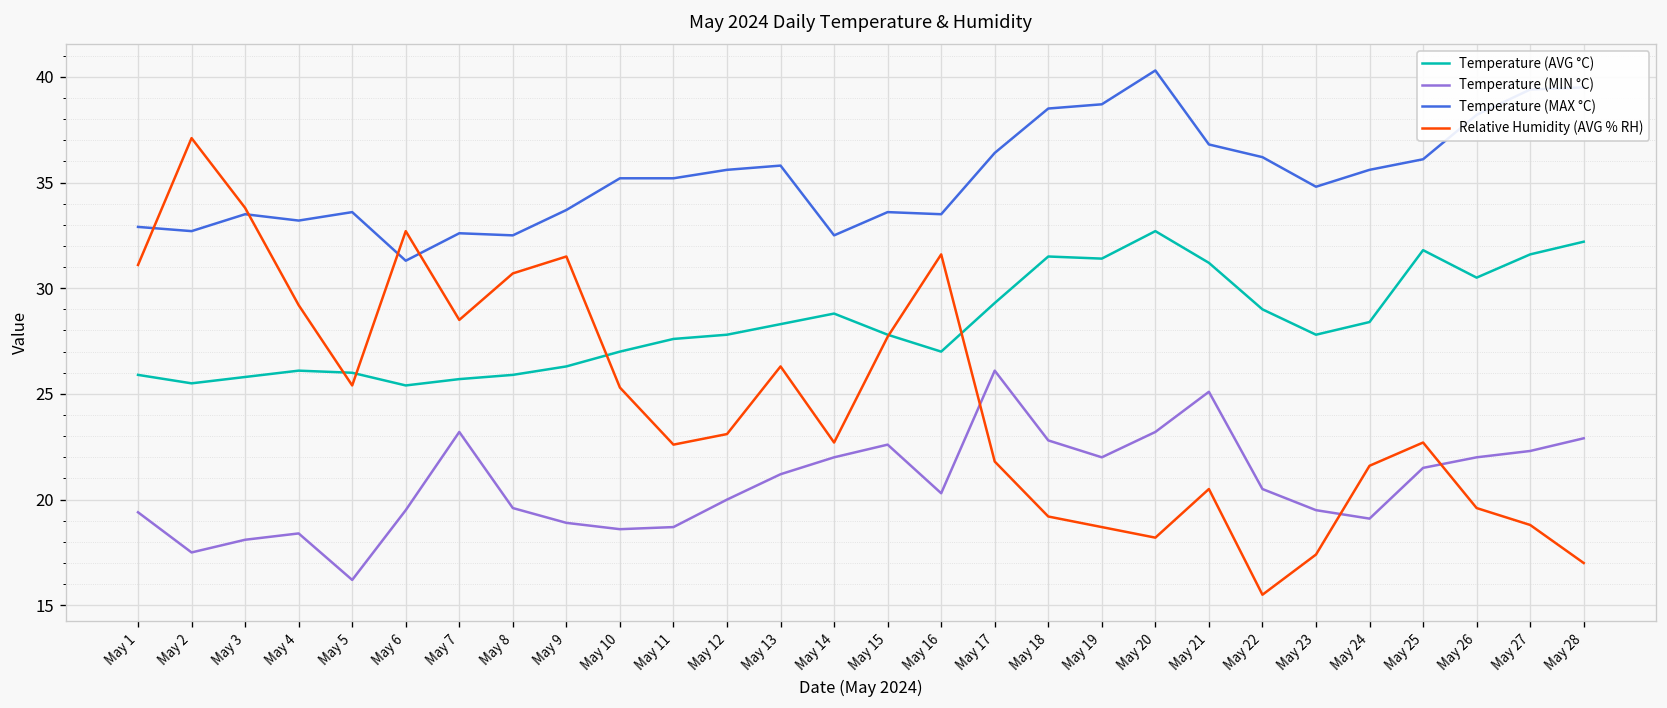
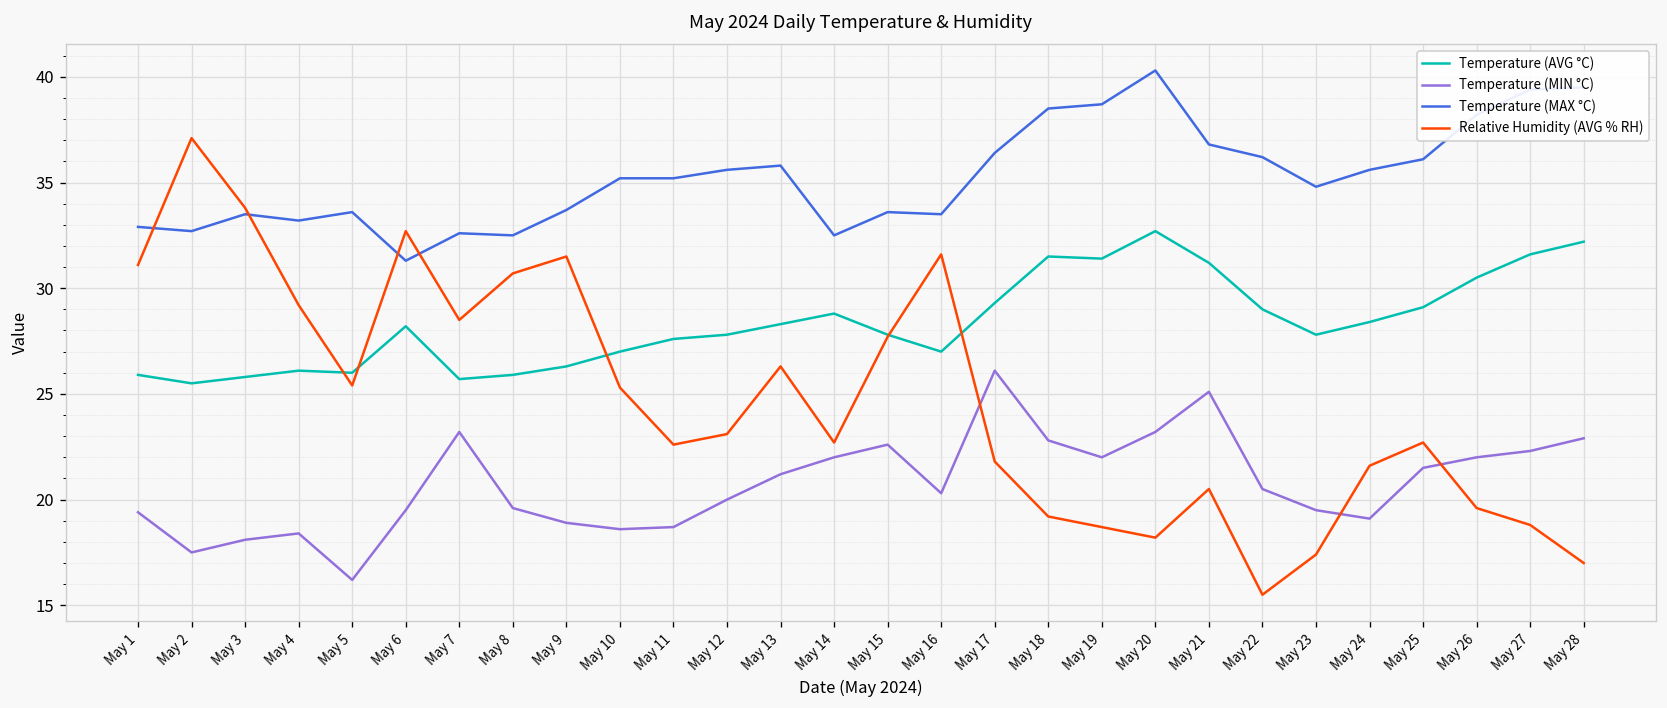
  {
    "Temperature (AVG °C)": {
      "May 1": 25.9,
      "May 2": 25.5,
      "May 3": 25.8,
      "May 4": 26.1,
      "May 5": 26.0,
-     "May 6": 25.4,
+     "May 6": 28.2,
      "May 7": 25.7,
      "May 8": 25.9,
      "May 9": 26.3,
      "May 10": 27.0,
      "May 11": 27.6,
      "May 12": 27.8,
      "May 13": 28.3,
      "May 14": 28.8,
      "May 16": 27.0,
      "May 17": 29.3,
      "May 18": 31.5,
      "May 19": 31.4,
      "May 20": 32.7,
      "May 21": 31.2,
      "May 22": 29.0,
      "May 23": 27.8,
      "May 24": 28.4,
-     "May 25": 31.8,
+     "May 25": 29.1,
      "May 26": 30.5,
      "May 27": 31.6,
      "May 28": 32.2
    },
    "Temperature (MIN °C)": {
      "May 1": 19.4,
      "May 2": 17.5,
      "May 3": 18.1,
      "May 4": 18.4,
      "May 5": 16.2,
      "May 6": 19.5,
      "May 7": 23.2,
      "May 8": 19.6,
      "May 9": 18.9,
      "May 10": 18.6,
      "May 11": 18.7,
      "May 12": 20.0,
      "May 13": 21.2,
      "May 14": 22.0,
      "May 15": 22.6,
      "May 16": 20.3,
      "May 17": 26.1,
      "May 18": 22.8,
      "May 19": 22.0,
      "May 20": 23.2,
      "May 21": 25.1,
      "May 22": 20.5,
      "May 23": 19.5,
      "May 24": 19.1,
      "May 25": 21.5,
      "May 26": 22.0,
      "May 27": 22.3,
      "May 28": 22.9
    },
    "Temperature (MAX °C)": {
      "May 1": 32.9,
      "May 2": 32.7,
      "May 3": 33.5,
      "May 4": 33.2,
      "May 5": 33.6,
      "May 6": 31.3,
      "May 7": 32.6,
      "May 8": 32.5,
      "May 9": 33.7,
      "May 10": 35.2,
      "May 11": 35.2,
      "May 12": 35.6,
      "May 13": 35.8,
      "May 14": 32.5,
      "May 15": 33.6,
      "May 16": 33.5,
      "May 17": 36.4,
      "May 18": 38.5,
      "May 19": 38.7,
      "May 20": 40.3,
      "May 21": 36.8,
      "May 22": 36.2,
      "May 23": 34.8,
      "May 24": 35.6,
      "May 25": 36.1
    },
    "Relative Humidity (AVG % RH)": {
      "May 1": 31.1,
      "May 2": 37.1,
      "May 3": 33.8,
      "May 4": 29.2,
      "May 5": 25.4,
      "May 6": 32.7,
      "May 7": 28.5,
      "May 8": 30.7,
      "May 9": 31.5,
      "May 10": 25.3,
      "May 11": 22.6,
      "May 12": 23.1,
      "May 13": 26.3,
      "May 14": 22.7,
      "May 16": 31.6,
      "May 17": 21.8,
      "May 18": 19.2,
      "May 19": 18.7,
      "May 20": 18.2,
      "May 21": 20.5,
      "May 22": 15.5,
      "May 23": 17.4,
      "May 24": 21.6,
      "May 25": 22.7,
      "May 26": 19.6,
      "May 27": 18.8,
      "May 28": 17.0
    }
  }
